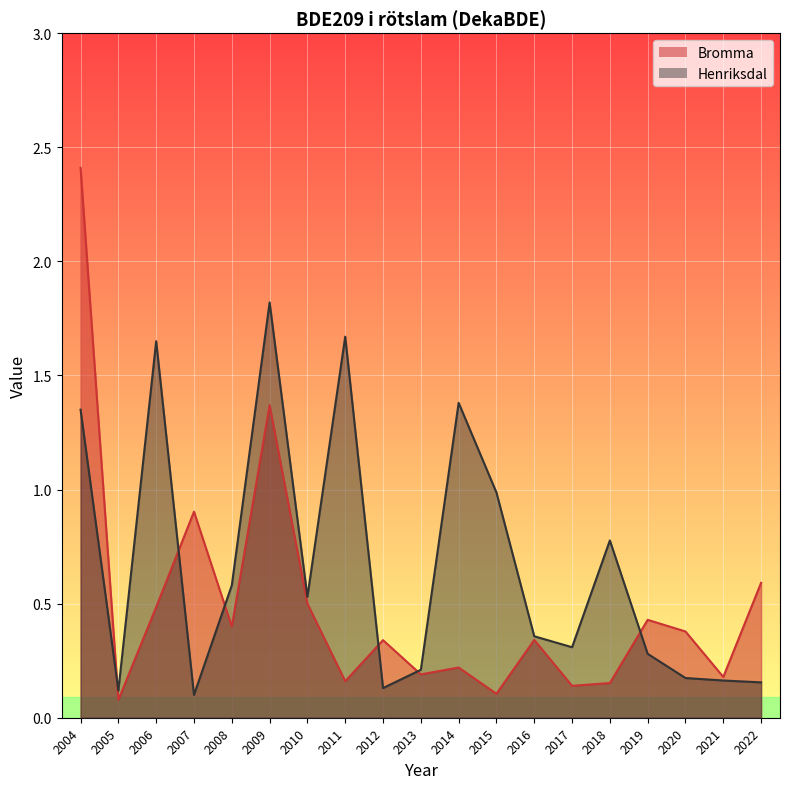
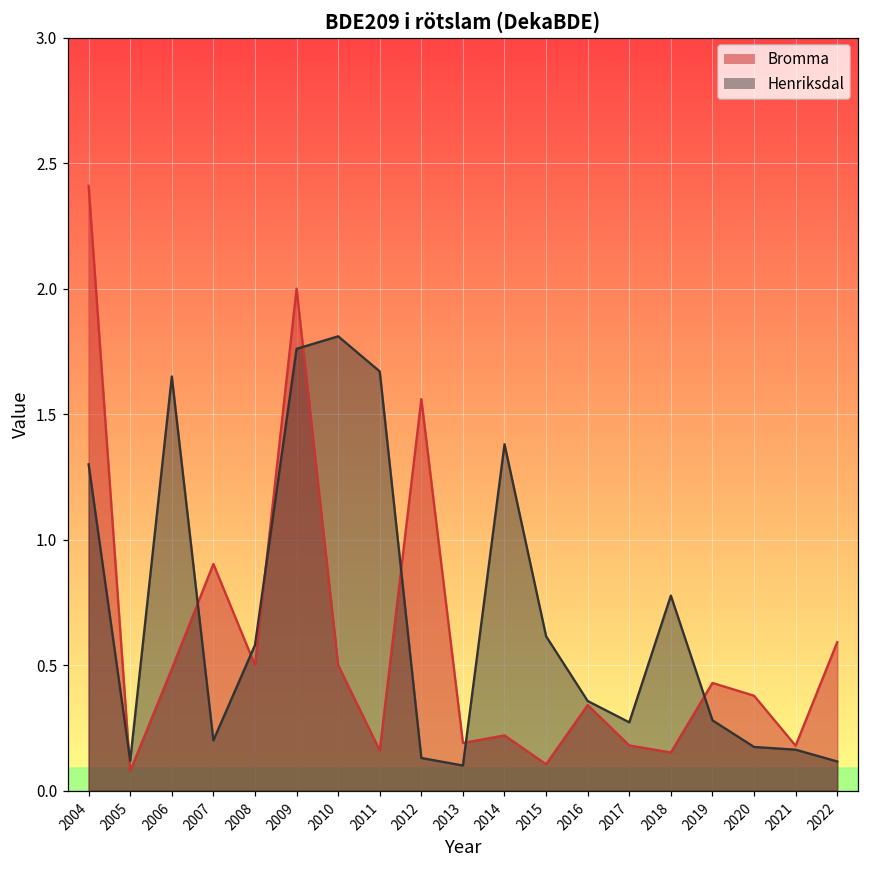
  {
    "Bromma": {
      "2004": 2.41,
      "2006": 0.49,
      "2007": 0.90,
-     "2008": 0.4,
-     "2009": 1.37,
+     "2008": 0.5,
+     "2009": 2.00,
      "2010": 0.50,
      "2011": 0.16,
-     "2012": 0.34,
+     "2012": 1.56,
      "2013": 0.19,
      "2014": 0.22,
      "2015": 0.11,
      "2016": 0.34,
-     "2017": 0.14,
+     "2017": 0.18,
      "2018": 0.15,
      "2019": 0.43,
      "2020": 0.38,
      "2021": 0.18,
      "2022": 0.59
    },
    "Henriksdal": {
-     "2004": 1.35,
+     "2004": 1.30,
      "2005": 0.12,
      "2006": 1.65,
-     "2007": 0.1,
+     "2007": 0.2,
      "2008": 0.58,
-     "2009": 1.82,
-     "2010": 0.53,
+     "2009": 1.76,
+     "2010": 1.81,
      "2011": 1.67,
      "2012": 0.13,
-     "2013": 0.21,
+     "2013": 0.10,
      "2014": 1.38,
-     "2015": 0.99,
+     "2015": 0.62,
      "2016": 0.36,
-     "2017": 0.31,
+     "2017": 0.27,
      "2018": 0.78,
      "2019": 0.28,
      "2020": 0.17,
      "2021": 0.16,
-     "2022": 0.16
+     "2022": 0.12
    }
  }
